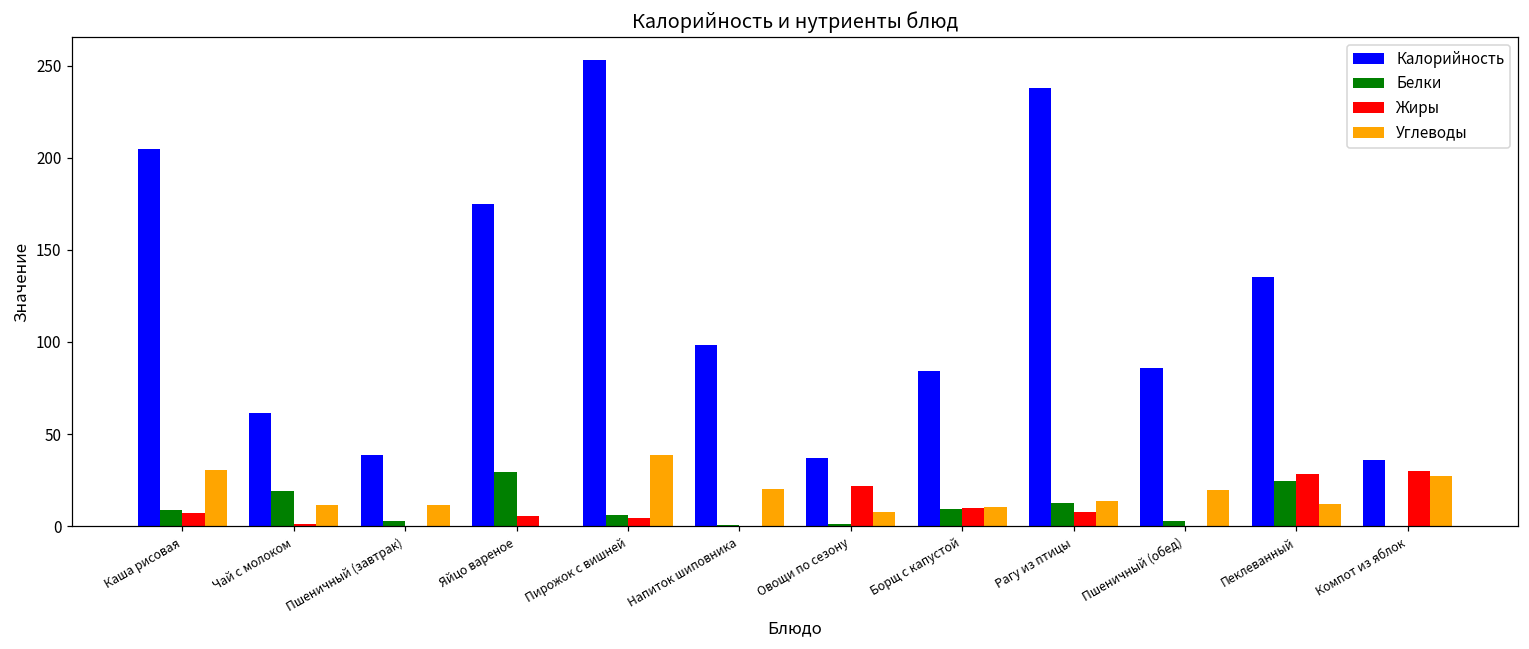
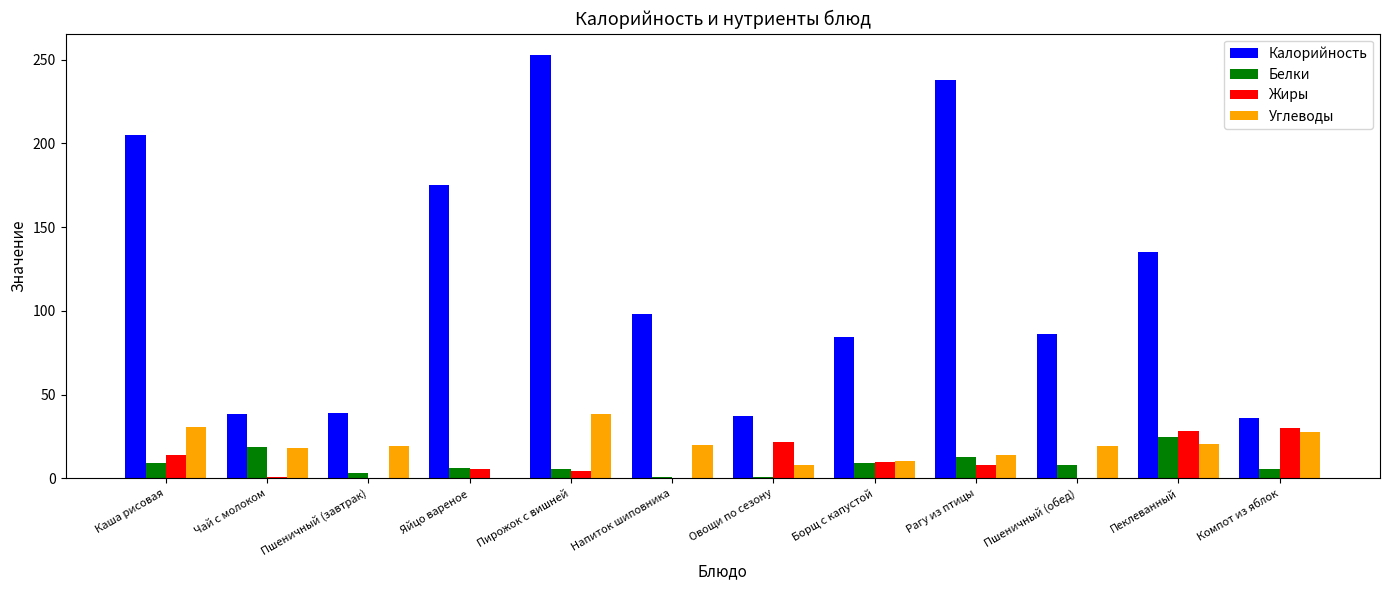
  {
    "Калорийность": {
      "Каша рисовая": 205,
-     "Чай с молоком": 61,
+     "Чай с молоком": 39,
      "Пшеничный (завтрак)": 39,
      "Яйцо вареное": 175,
      "Пирожок с вишней": 253,
      "Напиток шиповника": 98,
      "Овощи по сезону": 37,
      "Борщ с капустой": 85,
      "Рагу из птицы": 238,
      "Пшеничный (обед)": 86,
      "Пеклеванный": 135,
      "Компот из яблок": 36
    },
    "Белки": {
      "Каша рисовая": 9,
      "Чай с молоком": 19,
      "Пшеничный (завтрак)": 3,
-     "Яйцо вареное": 30,
+     "Яйцо вареное": 6,
      "Пирожок с вишней": 6,
      "Борщ с капустой": 9,
      "Рагу из птицы": 13,
-     "Пшеничный (обед)": 3,
+     "Пшеничный (обед)": 8,
      "Пеклеванный": 25,
-     "Компот из яблок": 0
+     "Компот из яблок": 6
    },
    "Жиры": {
-     "Каша рисовая": 7,
+     "Каша рисовая": 14,
      "Яйцо вареное": 6,
      "Пирожок с вишней": 5,
      "Овощи по сезону": 22,
      "Борщ с капустой": 10,
      "Рагу из птицы": 8,
      "Пеклеванный": 28,
      "Компот из яблок": 30
    },
    "Углеводы": {
      "Каша рисовая": 31,
-     "Чай с молоком": 12,
-     "Пшеничный (завтрак)": 11,
+     "Чай с молоком": 18,
+     "Пшеничный (завтрак)": 20,
      "Пирожок с вишней": 39,
      "Напиток шиповника": 20,
      "Овощи по сезону": 8,
      "Борщ с капустой": 10,
      "Рагу из птицы": 14,
      "Пшеничный (обед)": 20,
-     "Пеклеванный": 12,
+     "Пеклеванный": 21,
      "Компот из яблок": 28
    }
  }
